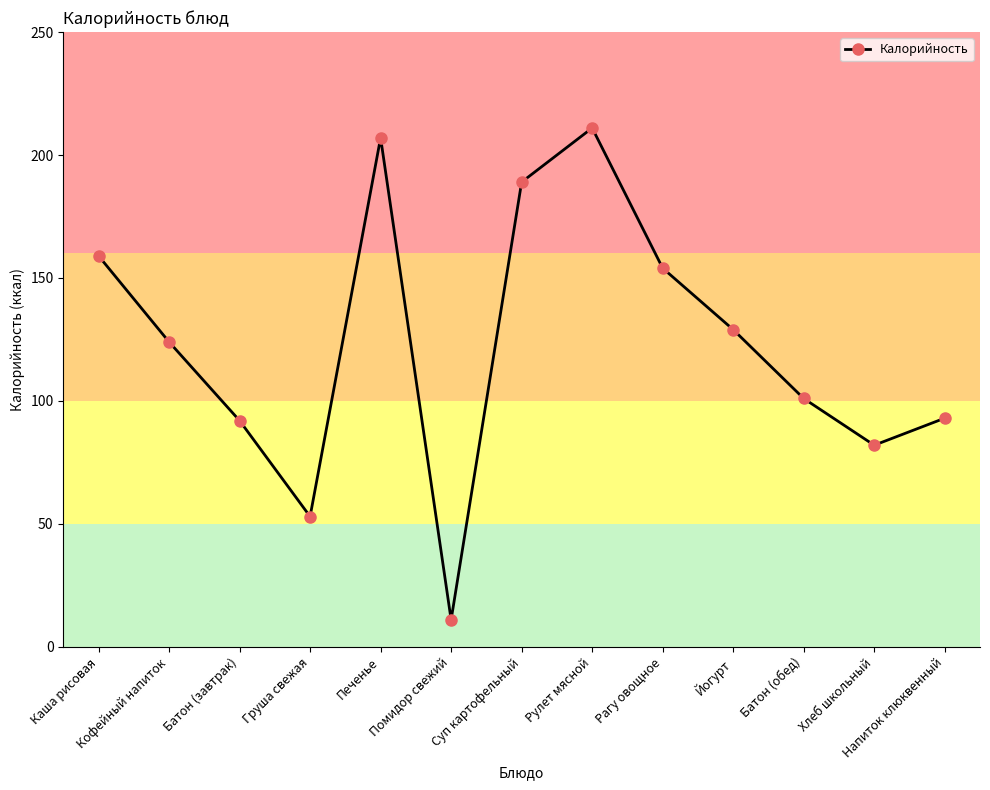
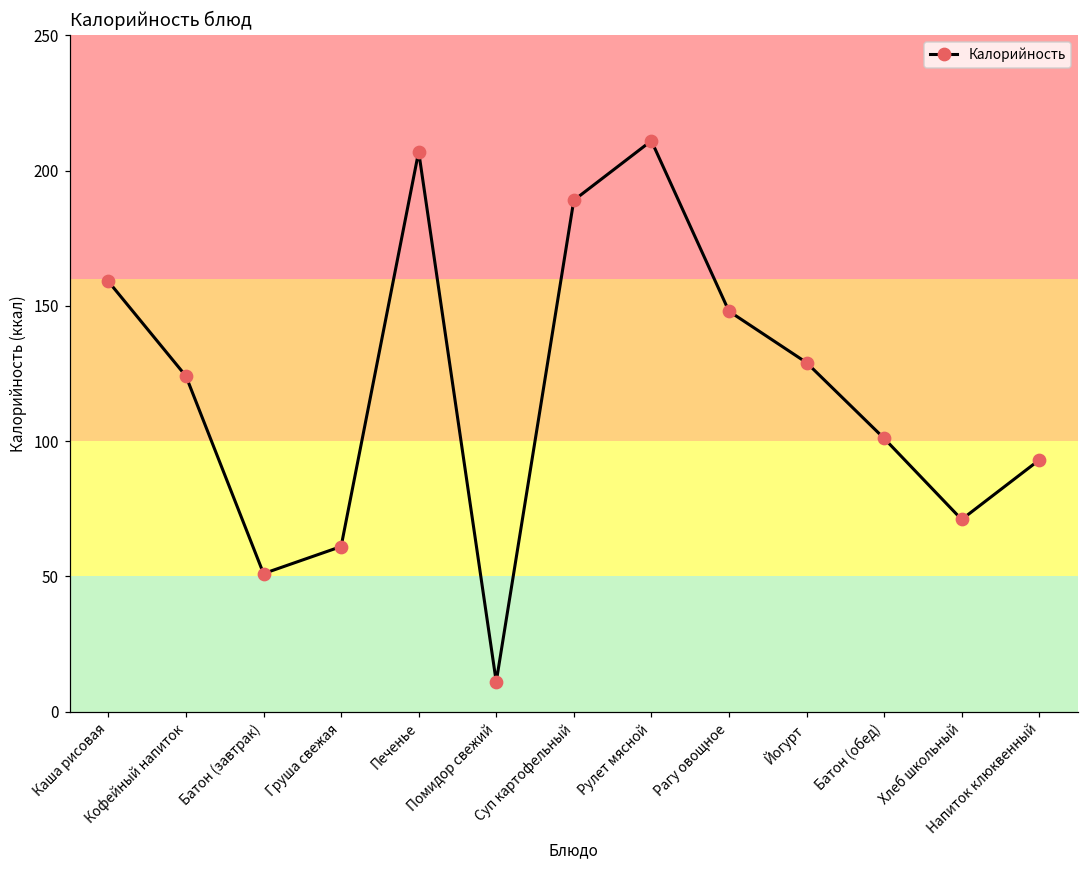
  {
    "Каша рисовая": 159,
    "Кофейный напиток": 124,
-   "Батон (завтрак)": 92,
-   "Груша свежая": 53,
+   "Батон (завтрак)": 51,
+   "Груша свежая": 61,
    "Печенье": 207,
    "Помидор свежий": 11,
    "Суп картофельный": 189,
    "Рулет мясной": 211,
-   "Рагу овощное": 154,
+   "Рагу овощное": 148,
    "Йогурт": 129,
    "Батон (обед)": 101,
-   "Хлеб школьный": 82,
+   "Хлеб школьный": 71,
    "Напиток клюквенный": 93
  }
